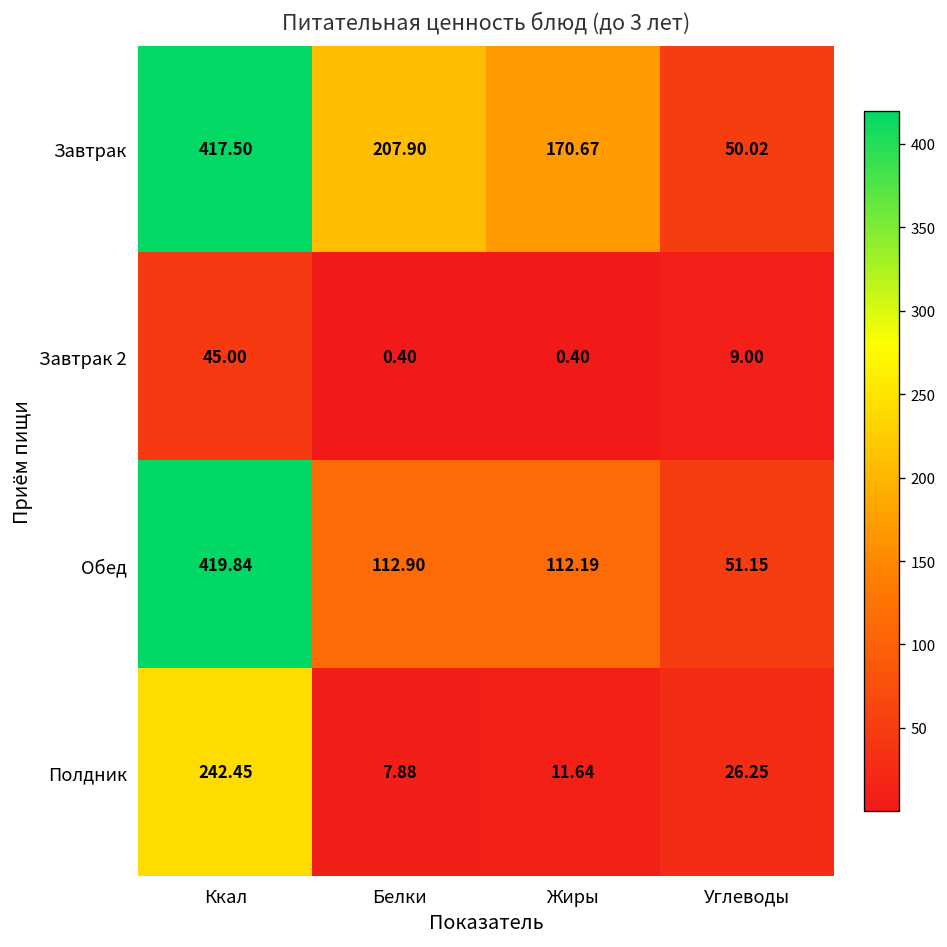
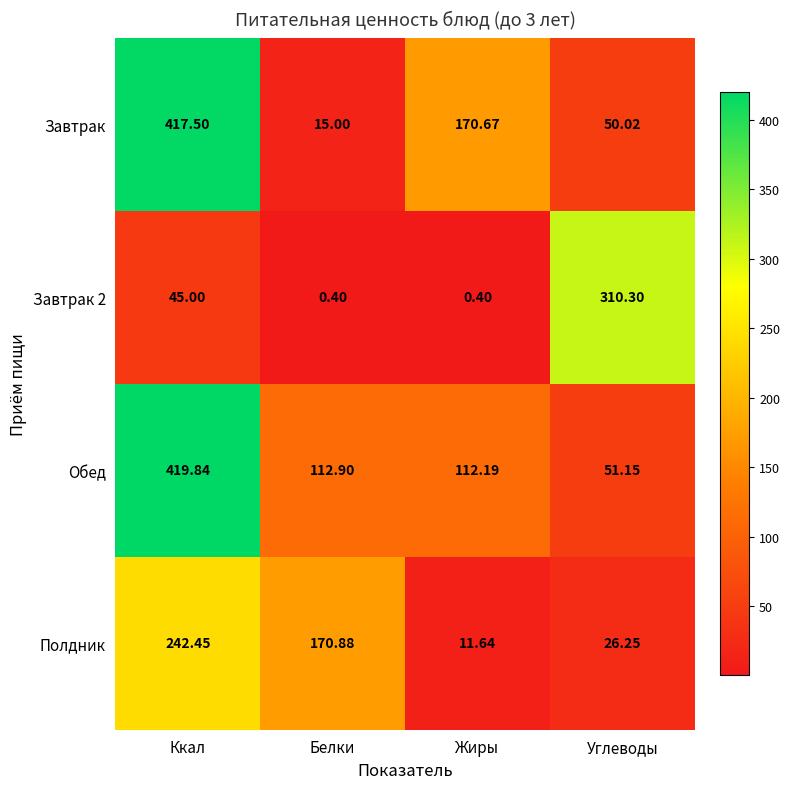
  {
    "Завтрак": {
      "Ккал": 417.50,
-     "Белки": 207.90,
+     "Белки": 15.00,
      "Жиры": 170.67,
      "Углеводы": 50.02
    },
    "Завтрак 2": {
      "Ккал": 45.00,
      "Белки": 0.40,
      "Жиры": 0.40,
-     "Углеводы": 9.00
+     "Углеводы": 310.30
    },
    "Обед": {
      "Ккал": 419.84,
      "Белки": 112.90,
      "Жиры": 112.19,
      "Углеводы": 51.15
    },
    "Полдник": {
      "Ккал": 242.45,
-     "Белки": 7.88,
+     "Белки": 170.88,
      "Жиры": 11.64,
      "Углеводы": 26.25
    }
  }
